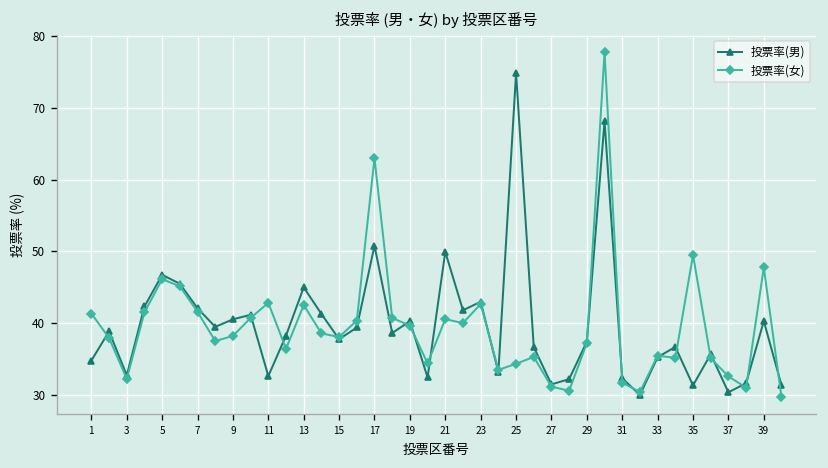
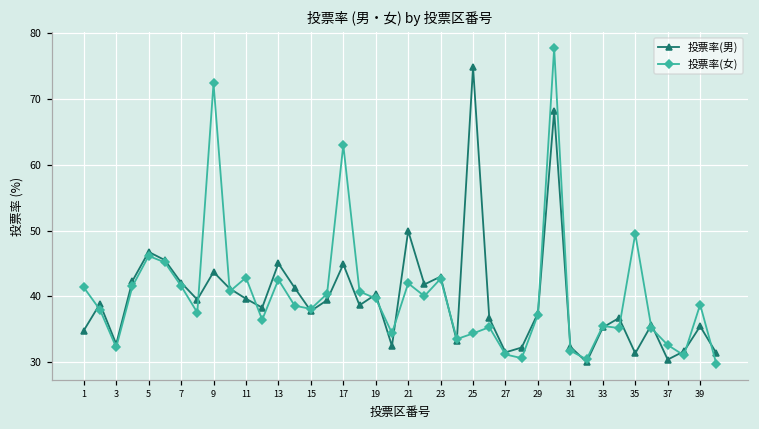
  {
    "投票率(男)": {
      "1": 35,
      "3": 33,
      "5": 47,
      "7": 42,
-     "9": 41,
-     "11": 33,
+     "9": 44,
+     "11": 40,
      "13": 45,
-     "17": 51,
+     "17": 45,
      "19": 40,
      "21": 50,
      "25": 75,
      "31": 32,
      "35": 31,
      "37": 30,
-     "39": 40
+     "39": 35
    },
    "投票率(女)": {
      "1": 41,
      "3": 32,
      "5": 46,
      "7": 42,
-     "9": 38,
+     "9": 72,
      "11": 43,
      "13": 43,
      "17": 63,
      "19": 40,
-     "21": 41,
+     "21": 42,
      "25": 34,
      "31": 32,
      "35": 50,
      "37": 33,
-     "39": 48
+     "39": 39
    }
  }
